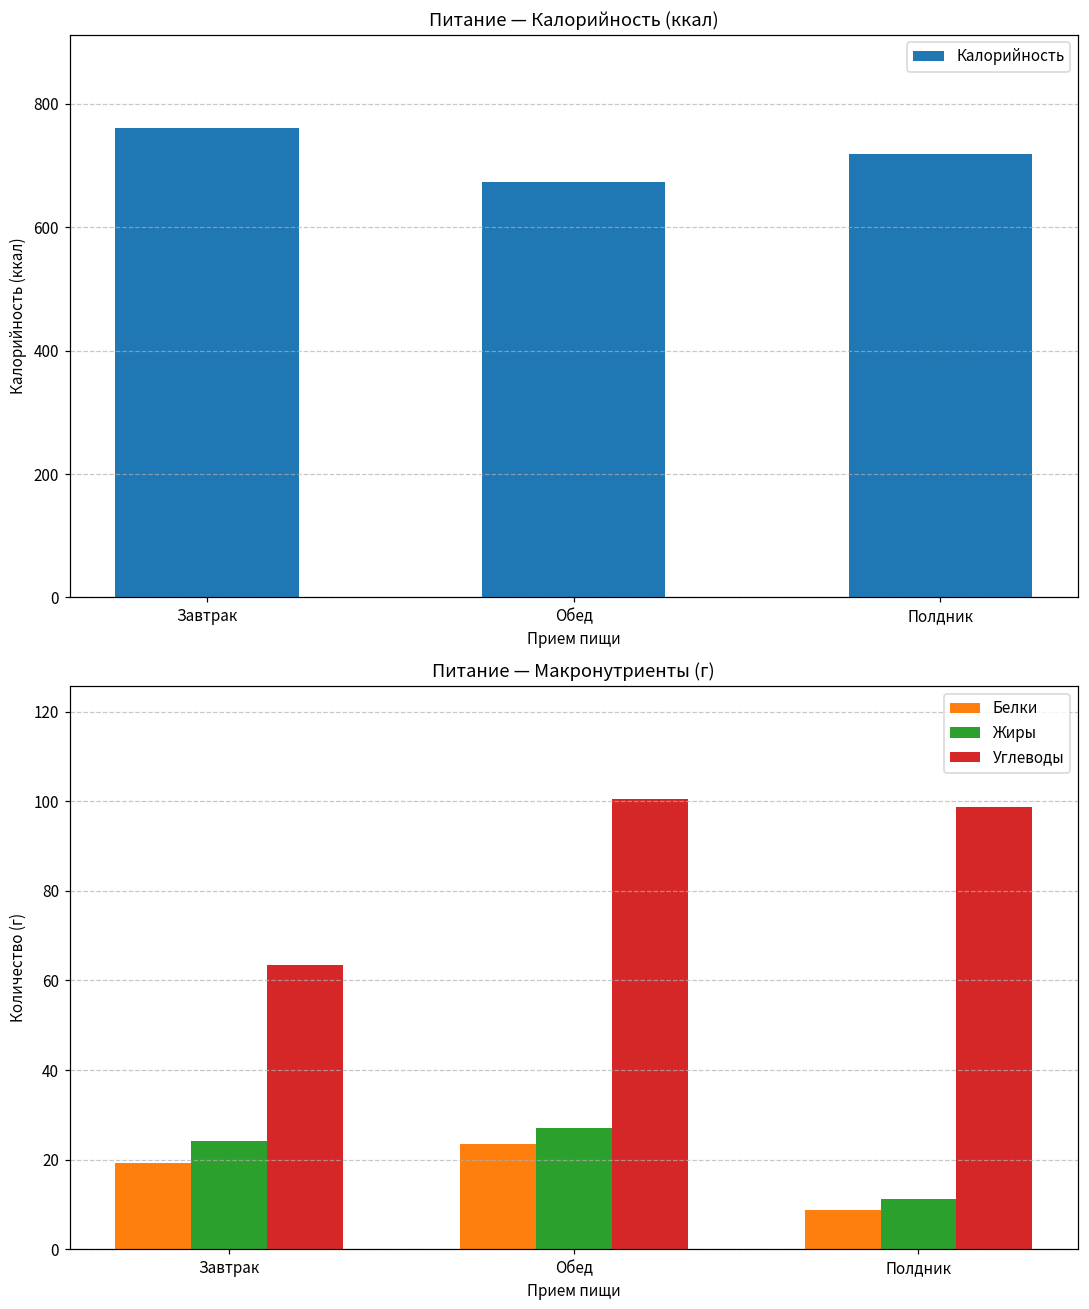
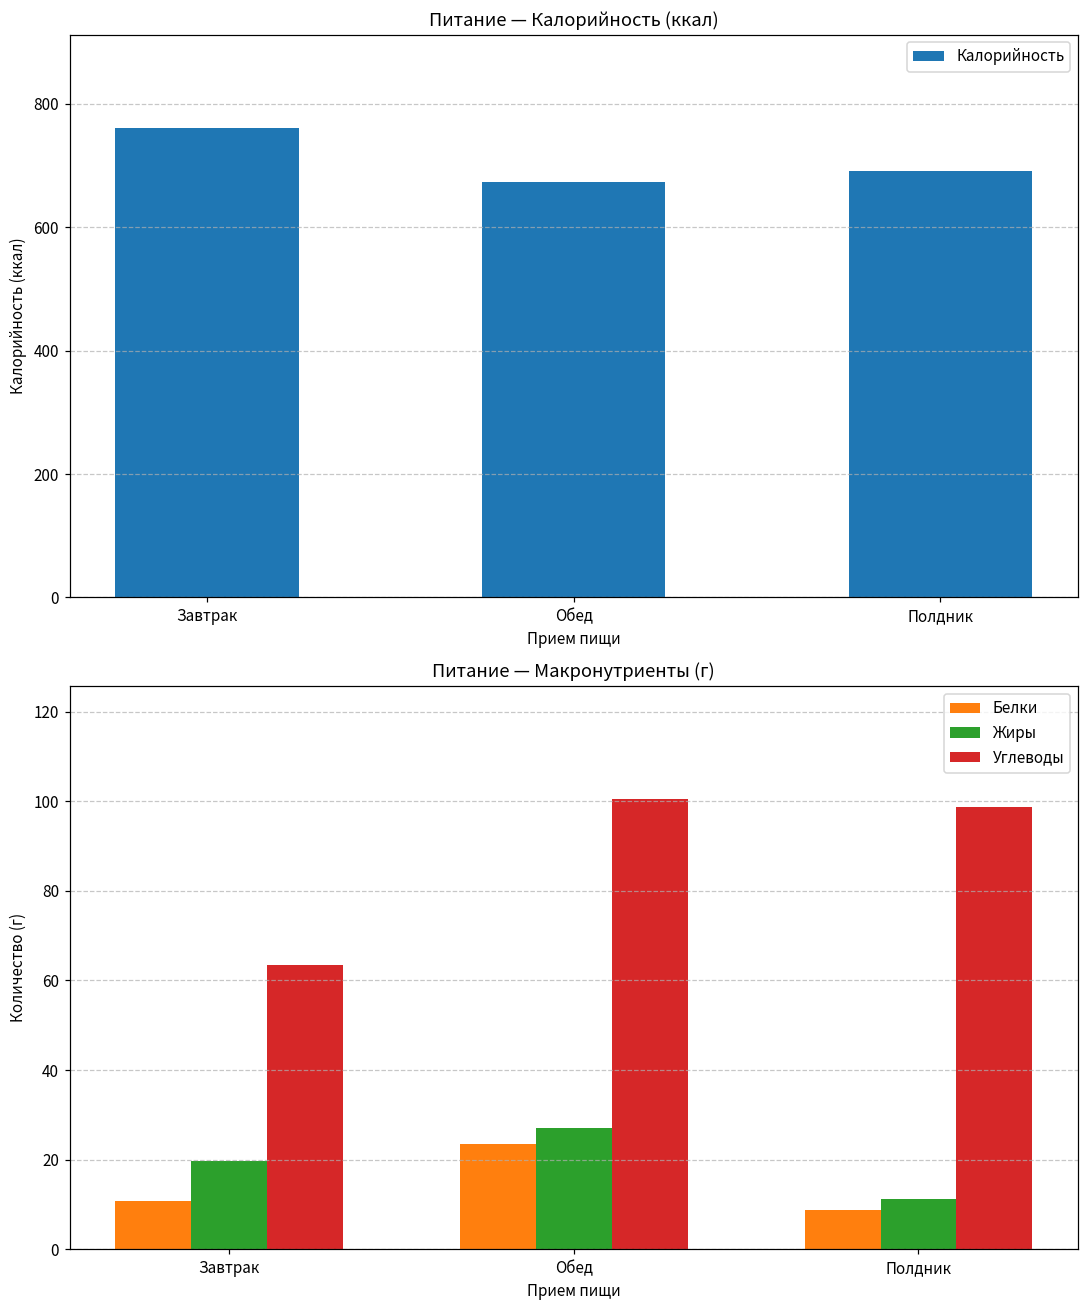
  {
    "Питание — Калорийность (ккал)": {
      "Завтрак": 760,
      "Обед": 670,
-     "Полдник": 720
+     "Полдник": 690
    },
    "Питание — Макронутриенты (г)": {
      "Белки": {
-       "Завтрак": 19,
+       "Завтрак": 11,
        "Обед": 24,
        "Полдник": 9
      },
      "Жиры": {
-       "Завтрак": 24,
+       "Завтрак": 20,
        "Обед": 27,
        "Полдник": 11
      },
      "Углеводы": {
        "Завтрак": 63,
        "Обед": 101,
        "Полдник": 99
      }
    }
  }
